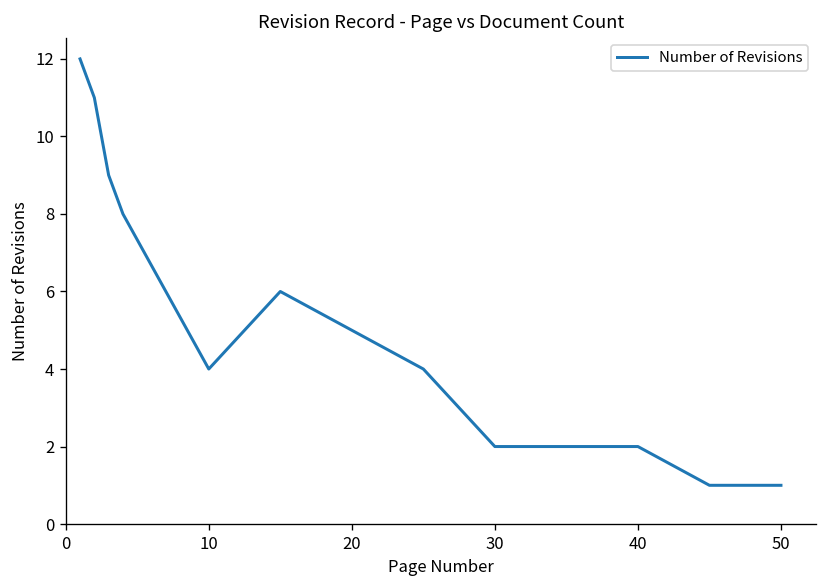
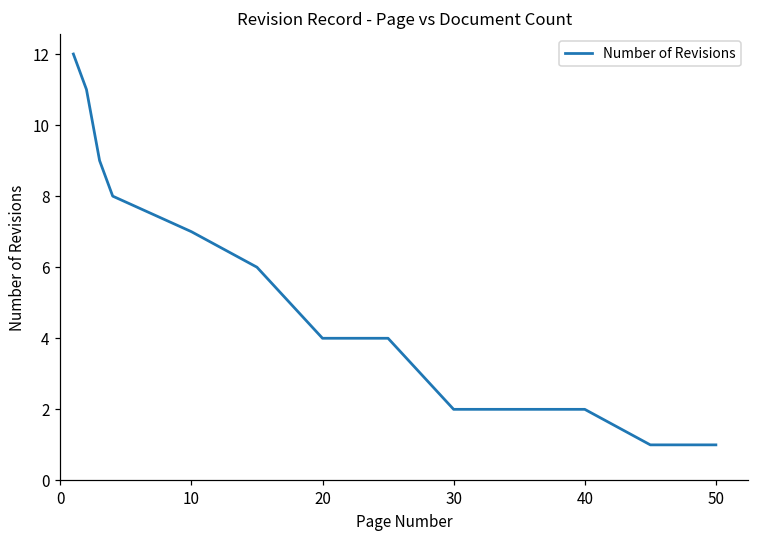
  {
-   "10": 4,
-   "20": 5,
+   "10": 7,
+   "20": 4,
    "30": 2,
    "40": 2,
    "50": 1
  }
